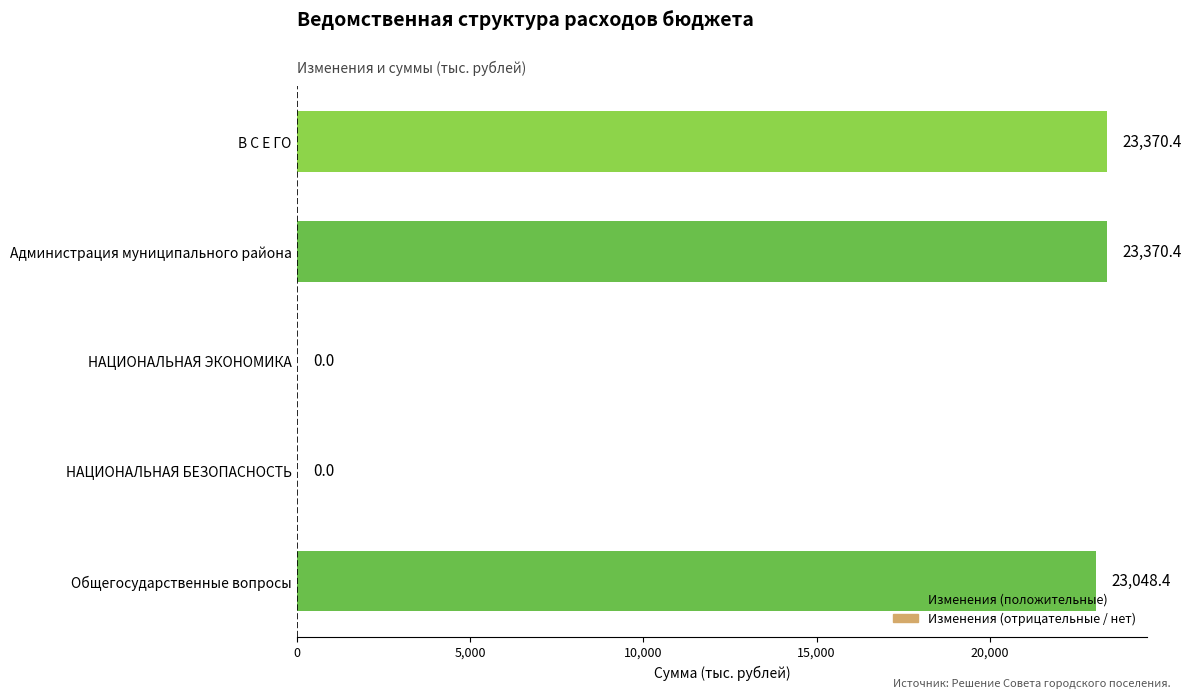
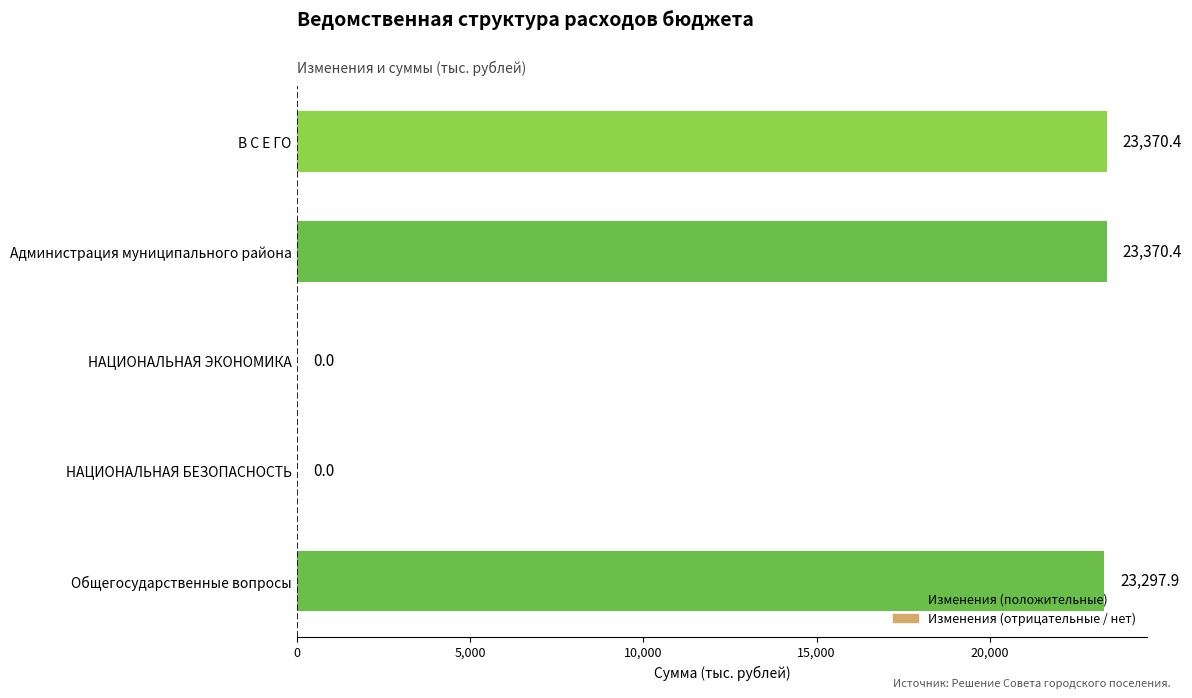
  {
    "В С Е ГО": "23,370.4",
    "Администрация муниципального района": "23,370.4",
    "НАЦИОНАЛЬНАЯ ЭКОНОМИКА": "0.0",
    "НАЦИОНАЛЬНАЯ БЕЗОПАСНОСТЬ": "0.0",
-   "Общегосударственные вопросы": "23,048.4"
+   "Общегосударственные вопросы": "23,297.9"
  }
